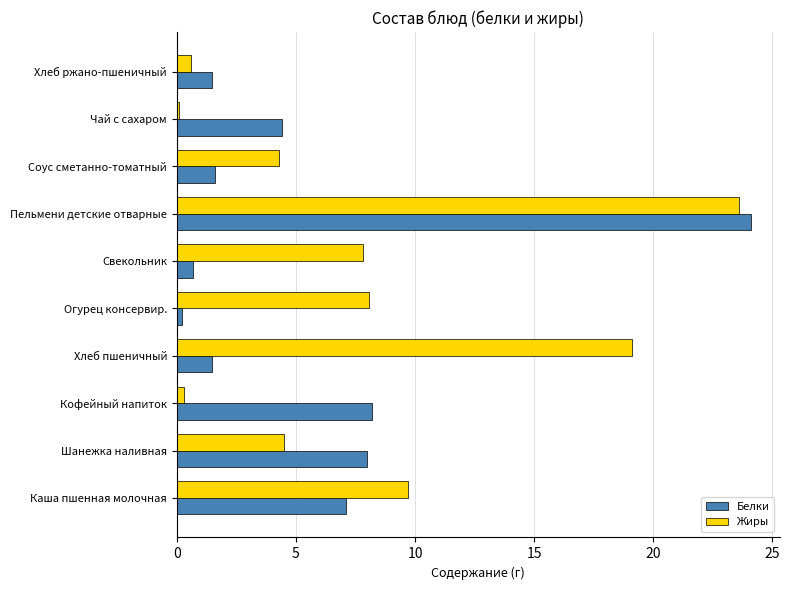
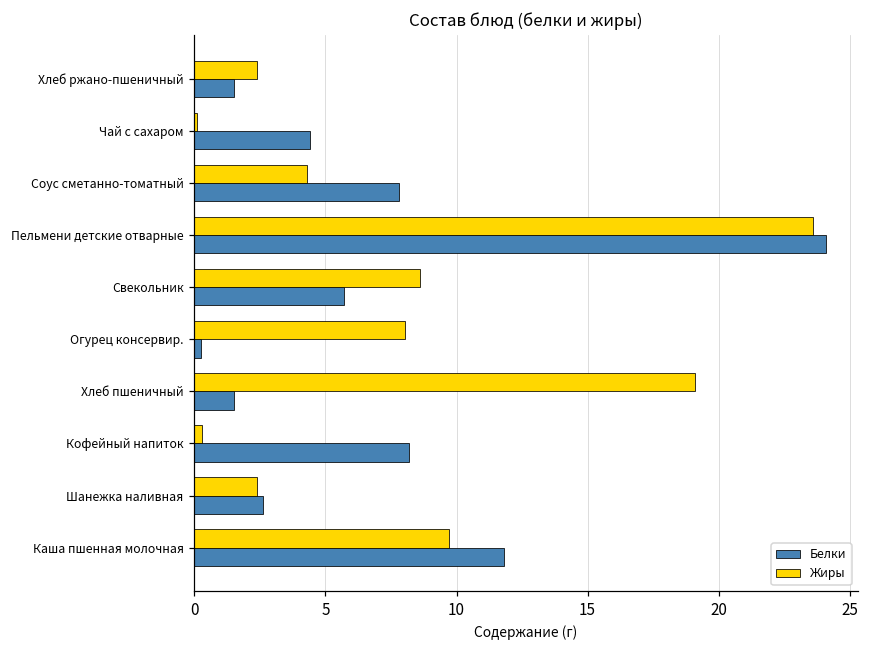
  {
    "Белки": {
      "Хлеб ржано-пшеничный": 1.5,
      "Чай с сахаром": 4.4,
-     "Соус сметанно-томатный": 1.6,
+     "Соус сметанно-томатный": 7.8,
      "Пельмени детские отварные": 24.1,
-     "Свекольник": 0.7,
+     "Свекольник": 5.7,
      "Огурец консервир.": 0.2,
      "Хлеб пшеничный": 1.5,
      "Кофейный напиток": 8.2,
-     "Шанежка наливная": 8.0,
-     "Каша пшенная молочная": 7.1
+     "Шанежка наливная": 2.6,
+     "Каша пшенная молочная": 11.8
    },
    "Жиры": {
-     "Хлеб ржано-пшеничный": 0.6,
+     "Хлеб ржано-пшеничный": 2.4,
      "Соус сметанно-томатный": 4.3,
      "Пельмени детские отварные": 23.6,
-     "Свекольник": 7.8,
+     "Свекольник": 8.6,
      "Огурец консервир.": 8.1,
      "Хлеб пшеничный": 19.1,
      "Кофейный напиток": 0.3,
-     "Шанежка наливная": 4.5,
+     "Шанежка наливная": 2.4,
      "Каша пшенная молочная": 9.7
    }
  }
